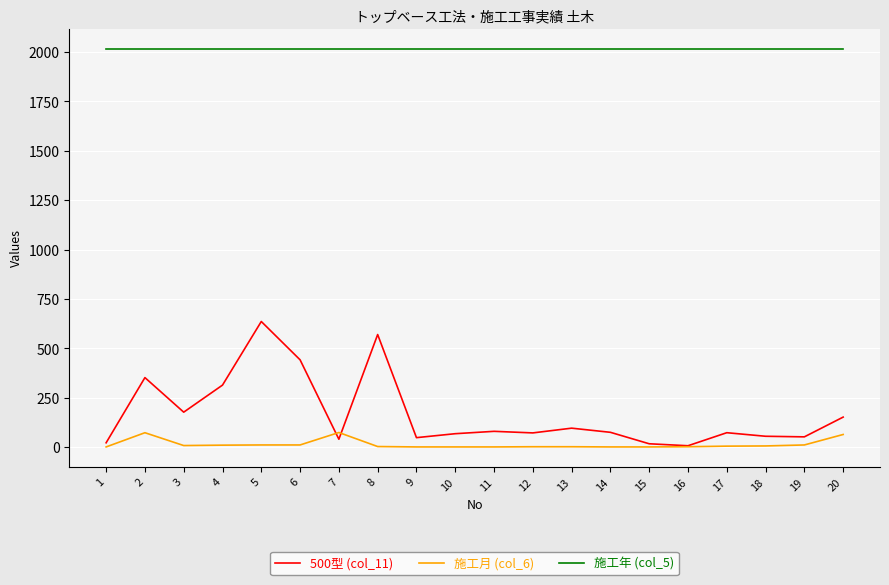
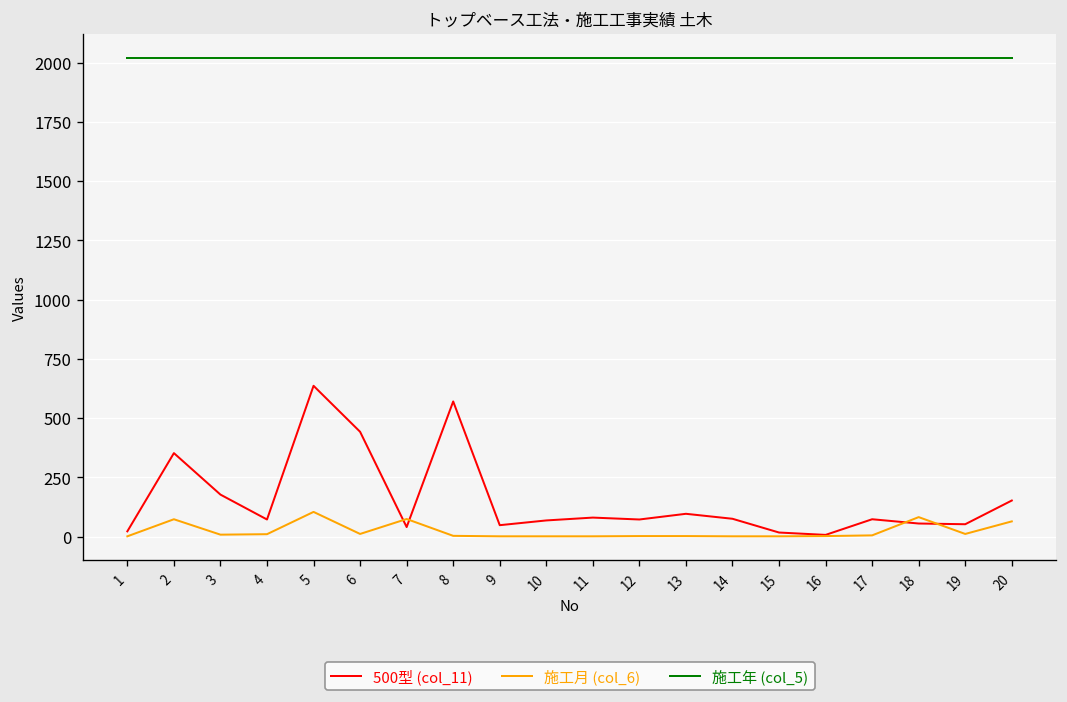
  {
    "500型 (col_11)": {
      "1": 20,
      "2": 350,
      "3": 180,
-     "4": 310,
+     "4": 70,
      "5": 640,
      "6": 440,
      "7": 40,
      "8": 570,
      "9": 50,
      "10": 70,
      "11": 80,
      "12": 70,
      "13": 100,
      "14": 80,
      "15": 20,
      "17": 70,
      "18": 60,
      "19": 50,
      "20": 150
    },
    "施工月 (col_6)": {
      "1": 0,
      "2": 70,
      "3": 10,
      "4": 10,
-     "5": 10,
+     "5": 100,
      "6": 10,
      "7": 70,
      "8": 0,
      "9": 0,
      "10": 0,
      "11": 0,
      "12": 0,
      "13": 0,
      "14": 0,
      "15": 0,
      "17": 10,
-     "18": 10,
+     "18": 80,
      "19": 10,
      "20": 60
    },
    "施工年 (col_5)": {
      "1": 2020,
      "2": 2020,
      "3": 2020,
      "4": 2020,
      "5": 2020,
      "6": 2020,
      "7": 2020,
      "8": 2020,
      "9": 2020,
      "10": 2020,
      "11": 2020,
      "12": 2020,
      "13": 2020,
      "14": 2020,
      "15": 2020,
      "16": 2020,
      "17": 2020,
      "18": 2020,
      "19": 2020,
      "20": 2020
    }
  }
